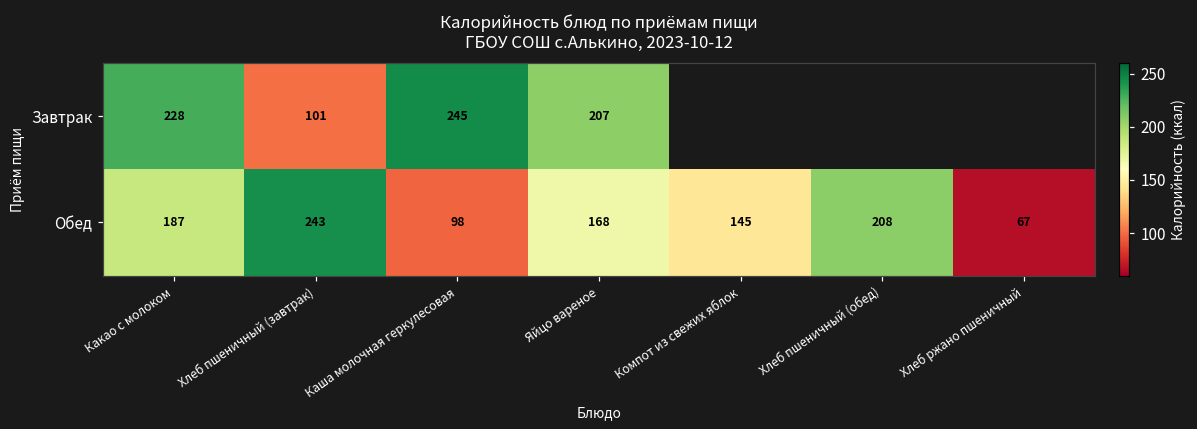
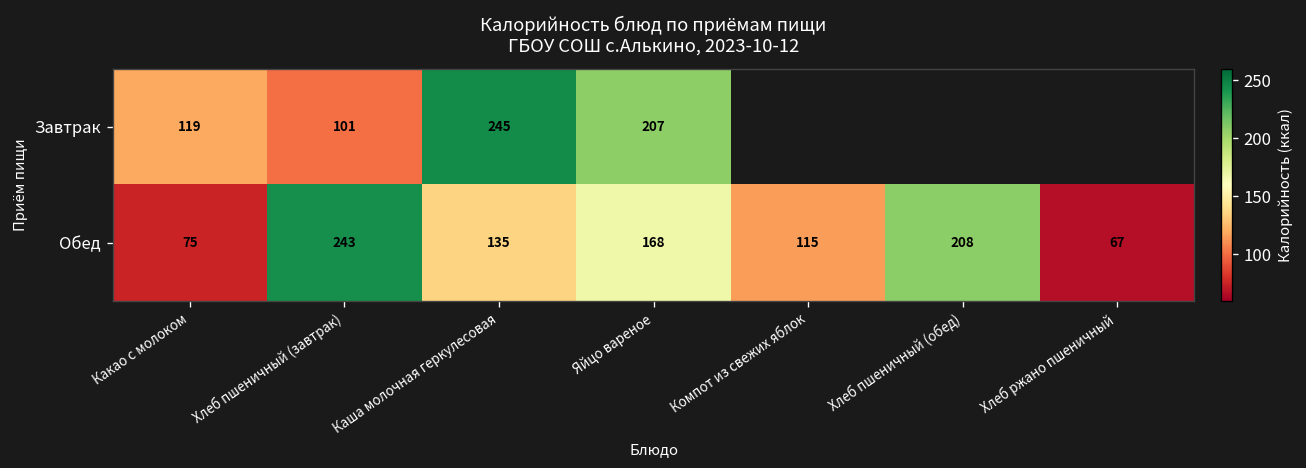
  {
    "Завтрак": {
-     "Какао с молоком": 228,
+     "Какао с молоком": 119,
      "Хлеб пшеничный (завтрак)": 101,
      "Каша молочная геркулесовая": 245,
      "Яйцо вареное": 207
    },
    "Обед": {
-     "Какао с молоком": 187,
+     "Какао с молоком": 75,
      "Хлеб пшеничный (завтрак)": 243,
-     "Каша молочная геркулесовая": 98,
+     "Каша молочная геркулесовая": 135,
      "Яйцо вареное": 168,
-     "Компот из свежих яблок": 145,
+     "Компот из свежих яблок": 115,
      "Хлеб пшеничный (обед)": 208,
      "Хлеб ржано пшеничный": 67
    }
  }
